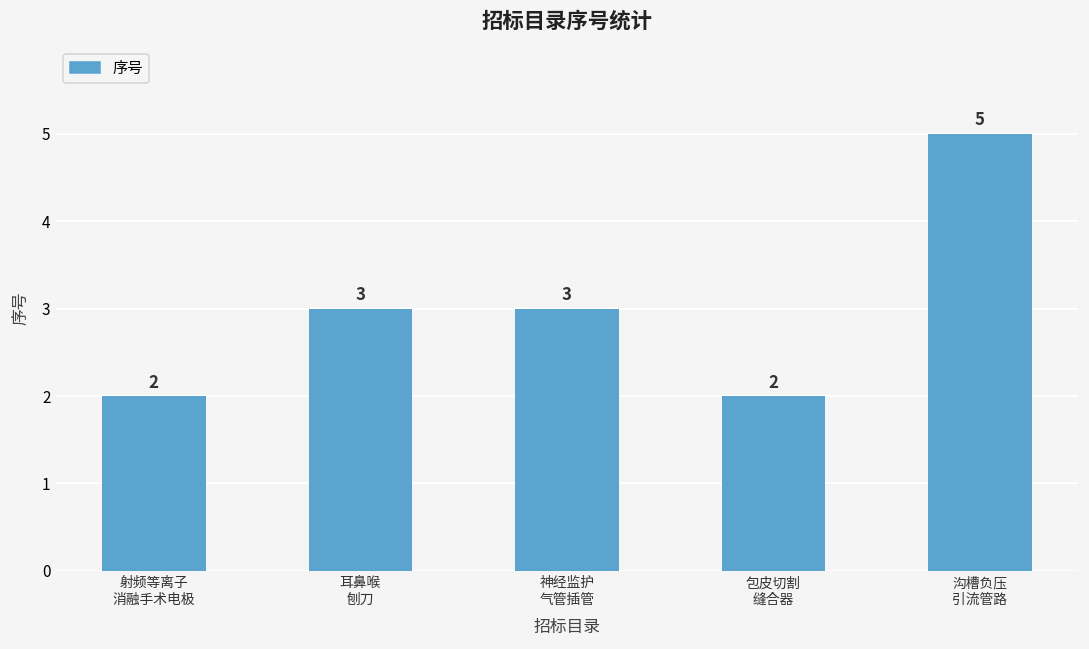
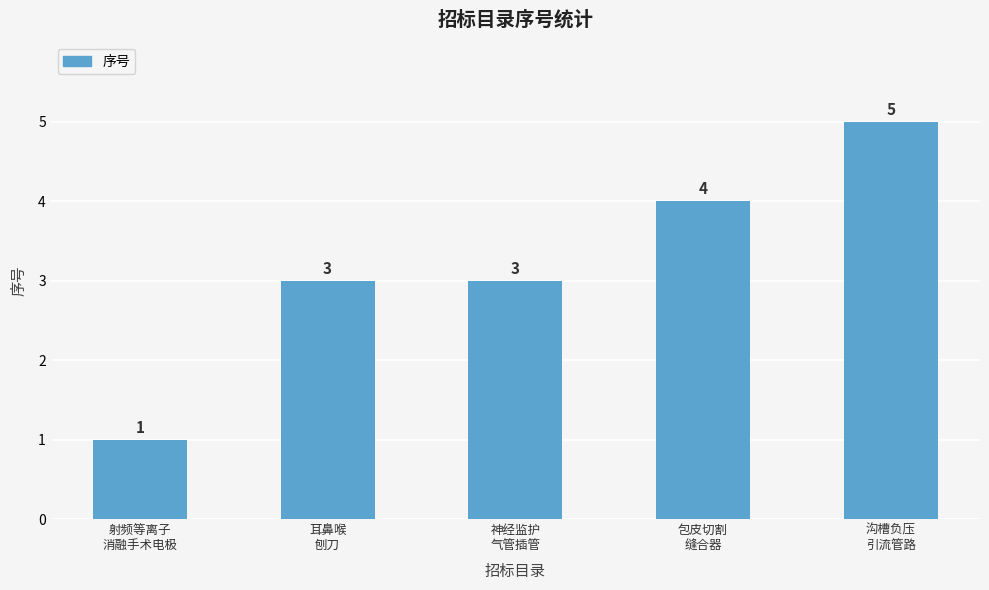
  {
-   "射频等离子 消融手术电极": 2,
+   "射频等离子 消融手术电极": 1,
    "耳鼻喉 刨刀": 3,
    "神经监护 气管插管": 3,
-   "包皮切割 缝合器": 2,
+   "包皮切割 缝合器": 4,
    "沟槽负压 引流管路": 5
  }
